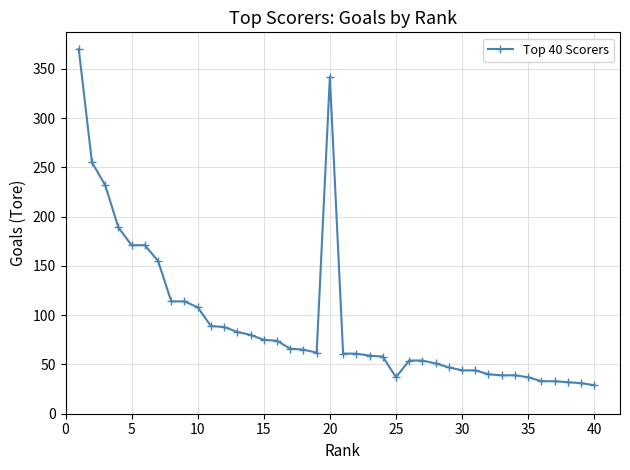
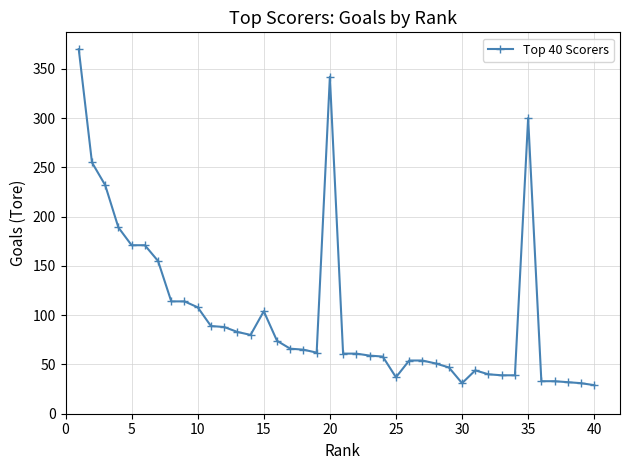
  {
    "5": 170,
    "10": 110,
-   "15": 80,
+   "15": 100,
    "20": 340,
    "25": 40,
-   "30": 40,
-   "35": 40,
+   "30": 30,
+   "35": 300,
    "40": 30
  }
